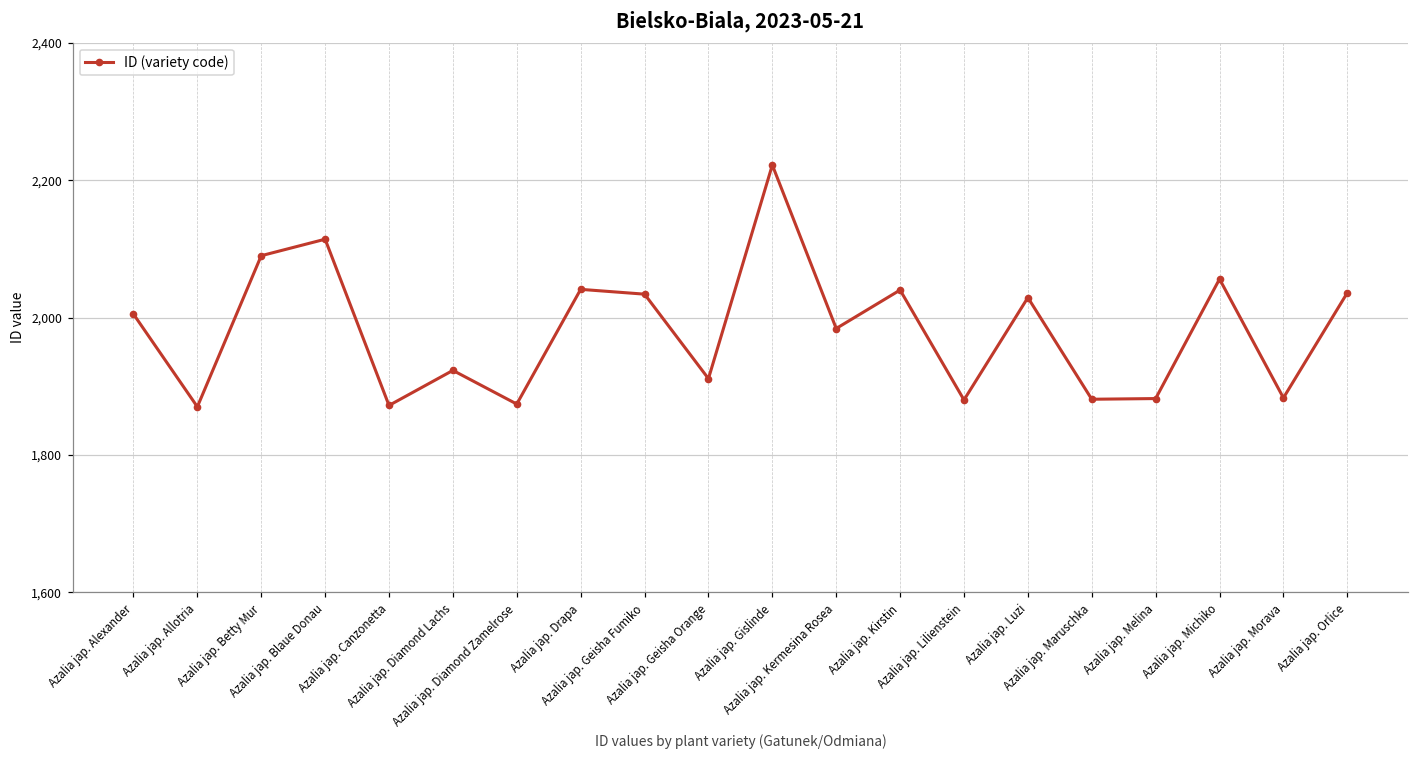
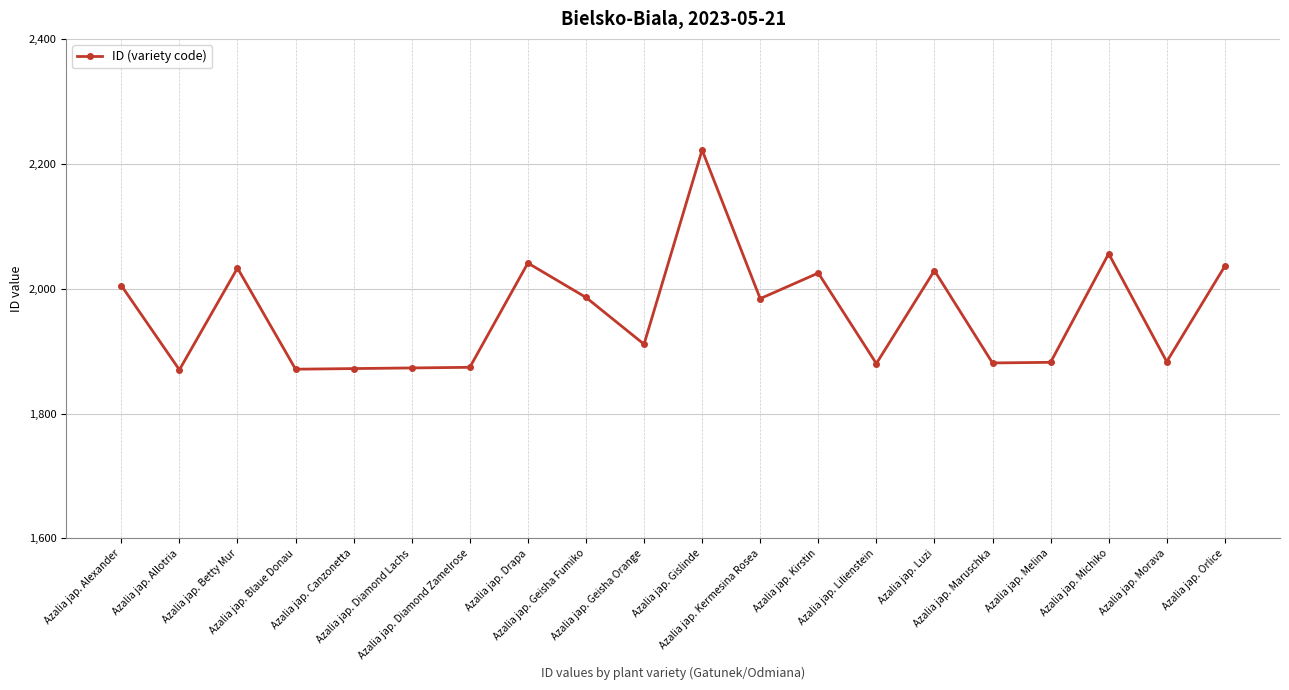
  {
    "Azalia jap. Alexander": "2,010",
    "Azalia jap. Allotria": "1,870",
-   "Azalia jap. Betty Mur": "2,090",
-   "Azalia jap. Blaue Donau": "2,110",
+   "Azalia jap. Betty Mur": "2,030",
+   "Azalia jap. Blaue Donau": "1,870",
    "Azalia jap. Canzonetta": "1,870",
-   "Azalia jap. Diamond Lachs": "1,920",
+   "Azalia jap. Diamond Lachs": "1,870",
    "Azalia jap. Diamond Zamelrose": "1,870",
    "Azalia jap. Drapa": "2,040",
-   "Azalia jap. Geisha Fumiko": "2,030",
+   "Azalia jap. Geisha Fumiko": "1,990",
    "Azalia jap. Geisha Orange": "1,910",
    "Azalia jap. Gislinde": "2,220",
    "Azalia jap. Kermesina Rosea": "1,980",
-   "Azalia jap. Kirstin": "2,040",
+   "Azalia jap. Kirstin": "2,030",
    "Azalia jap. Lilienstein": "1,880",
    "Azalia jap. Luzi": "2,030",
    "Azalia jap. Maruschka": "1,880",
    "Azalia jap. Melina": "1,880",
    "Azalia jap. Michiko": "2,060",
    "Azalia jap. Morava": "1,880",
    "Azalia jap. Orlice": "2,040"
  }
